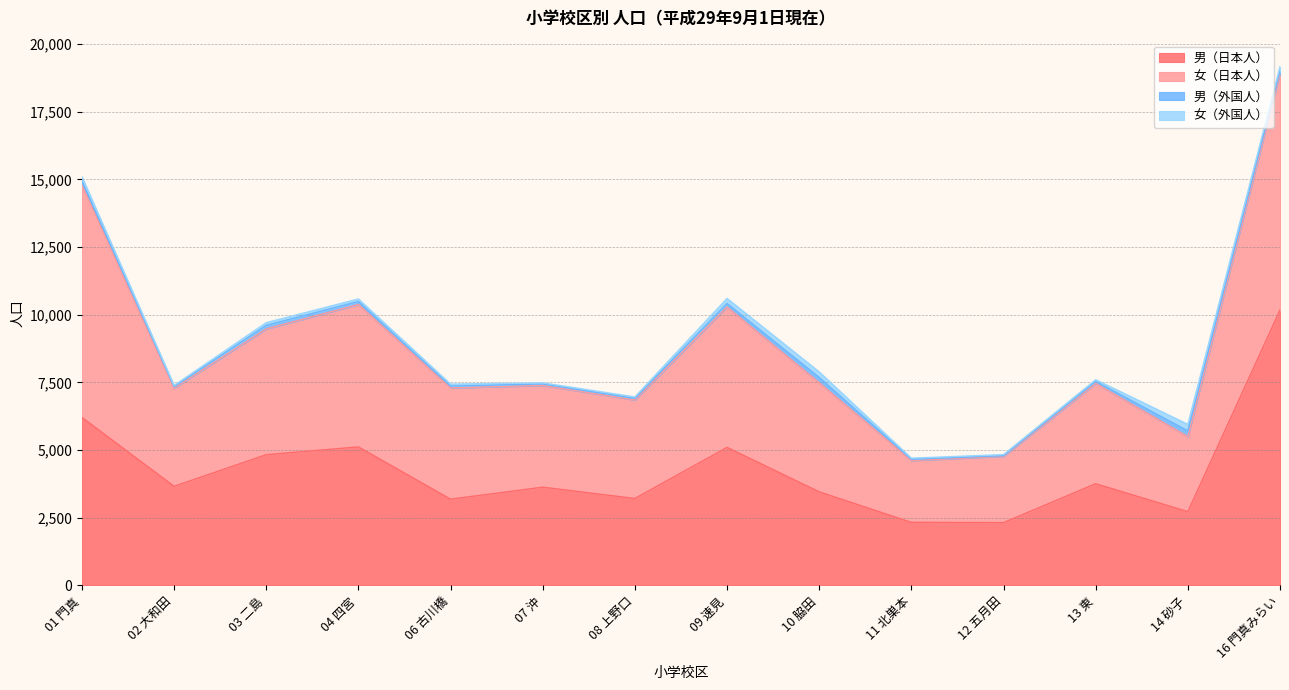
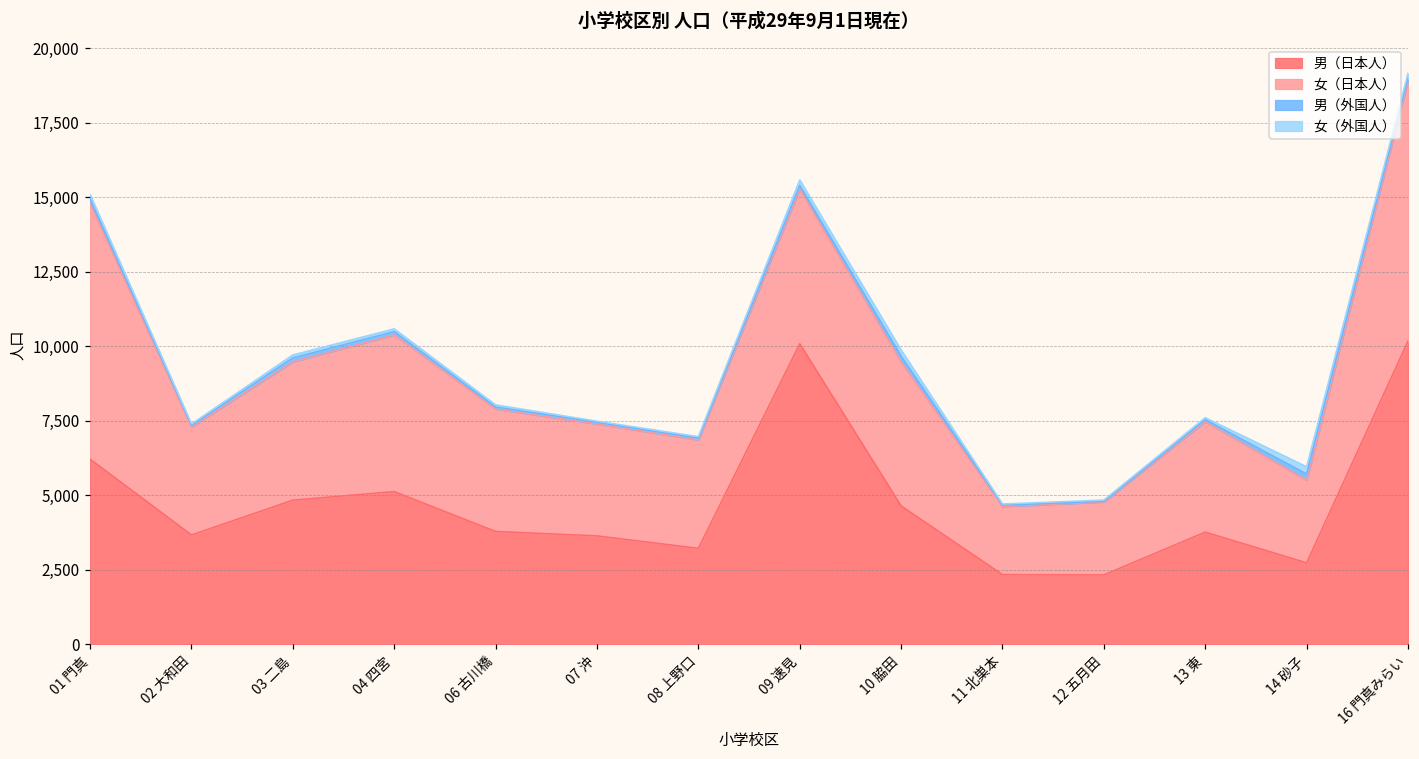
  {
    "男（日本人）": {
      "01 門真": "6,200",
      "02 大和田": "3,700",
      "03 二島": "4,800",
      "04 四宮": "5,100",
-     "06 古川橋": "3,200",
+     "06 古川橋": "3,800",
      "07 沖": "3,600",
      "08 上野口": "3,200",
-     "09 速見": "5,100",
-     "10 脇田": "3,500",
+     "09 速見": "10,100",
+     "10 脇田": "4,600",
      "11 北巣本": "2,300",
      "12 五月田": "2,300",
      "13 東": "3,800",
      "14 砂子": "2,700",
      "16 門真みらい": "10,200"
    },
    "女（日本人）": {
      "01 門真": "8,600",
      "03 二島": "4,600",
      "04 四宮": "5,300",
      "09 速見": "5,200",
-     "10 脇田": "4,000",
+     "10 脇田": "4,800",
      "14 砂子": "2,800",
      "16 門真みらい": "8,800"
    }
  }
